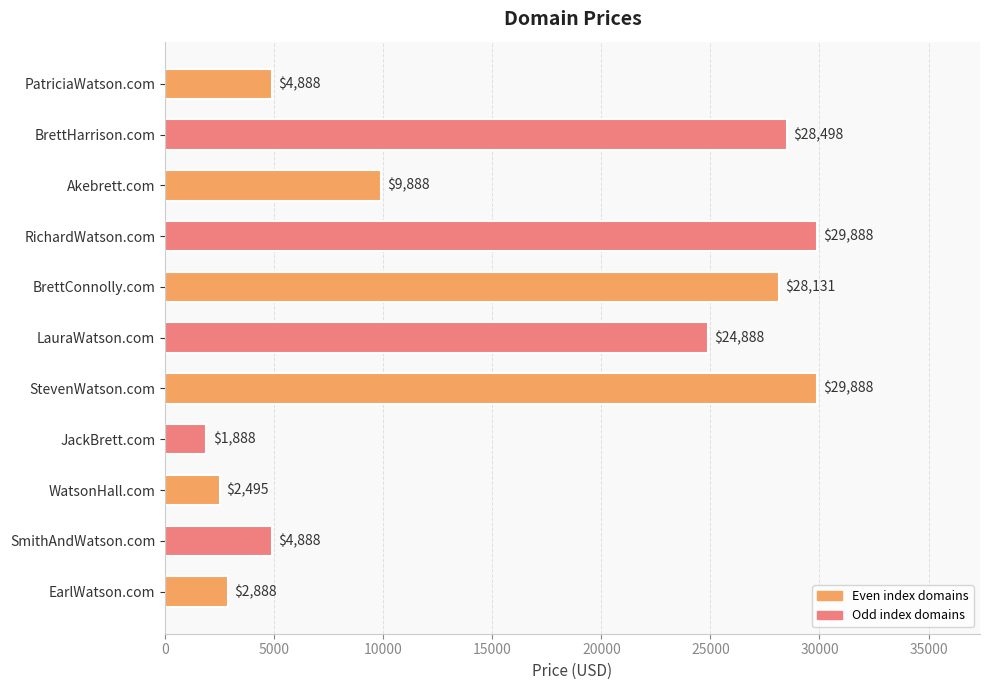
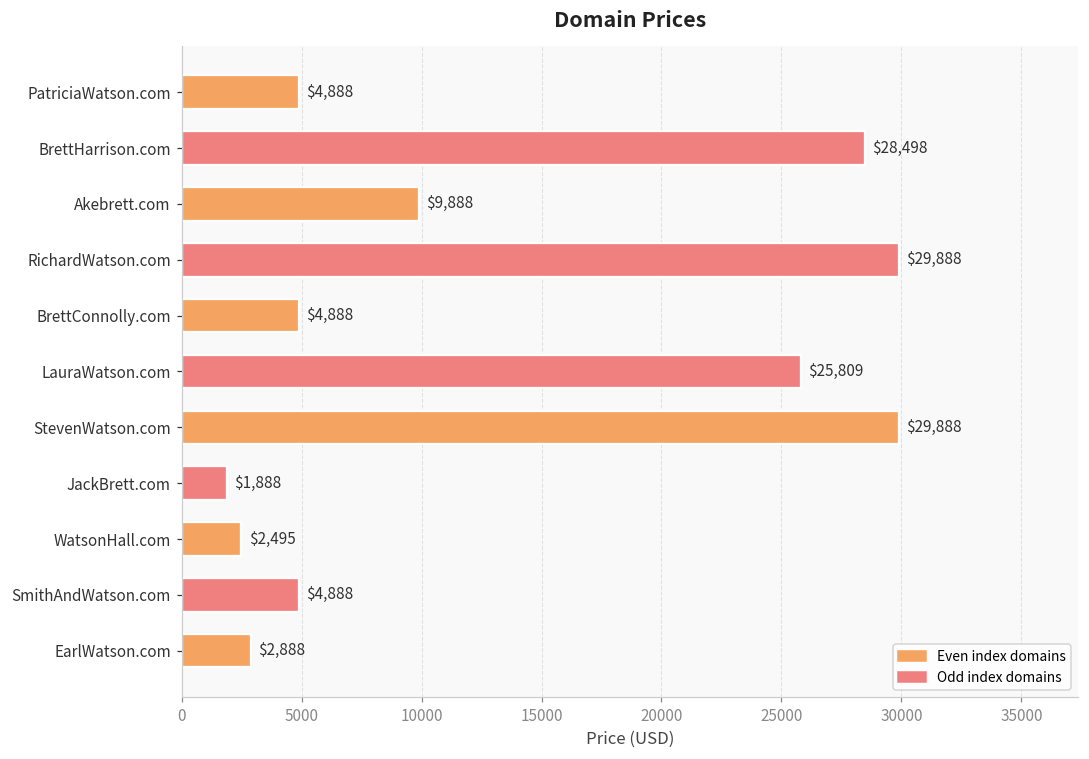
  {
    "PatriciaWatson.com": "$4,888",
    "BrettHarrison.com": "$28,498",
    "Akebrett.com": "$9,888",
    "RichardWatson.com": "$29,888",
-   "BrettConnolly.com": "$28,131",
-   "LauraWatson.com": "$24,888",
+   "BrettConnolly.com": "$4,888",
+   "LauraWatson.com": "$25,809",
    "StevenWatson.com": "$29,888",
    "JackBrett.com": "$1,888",
    "WatsonHall.com": "$2,495",
    "SmithAndWatson.com": "$4,888",
    "EarlWatson.com": "$2,888"
  }
